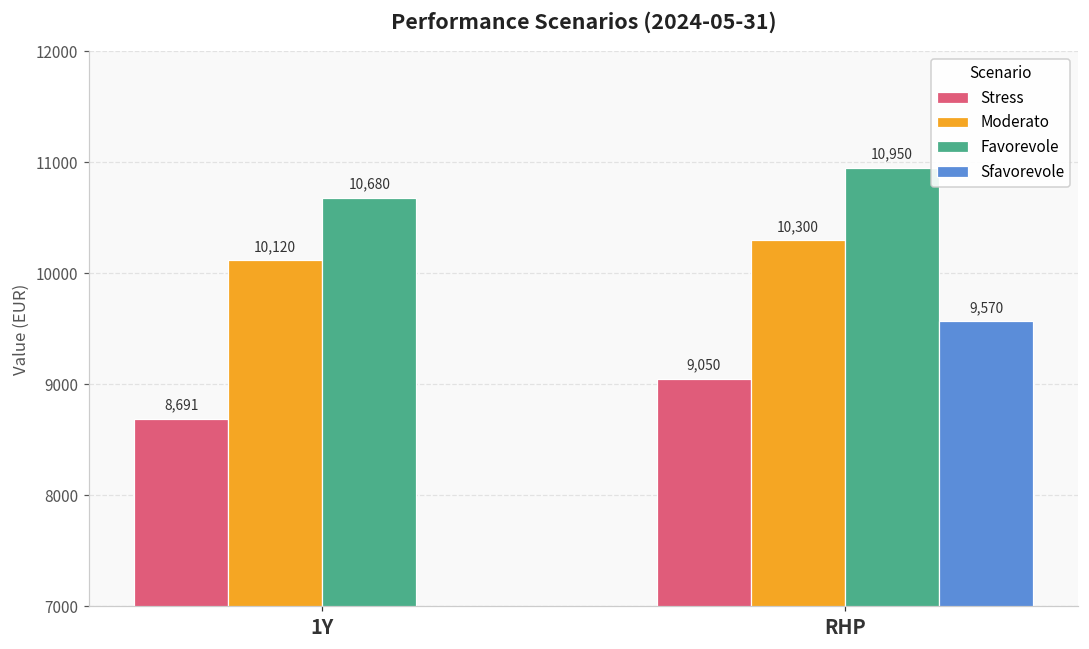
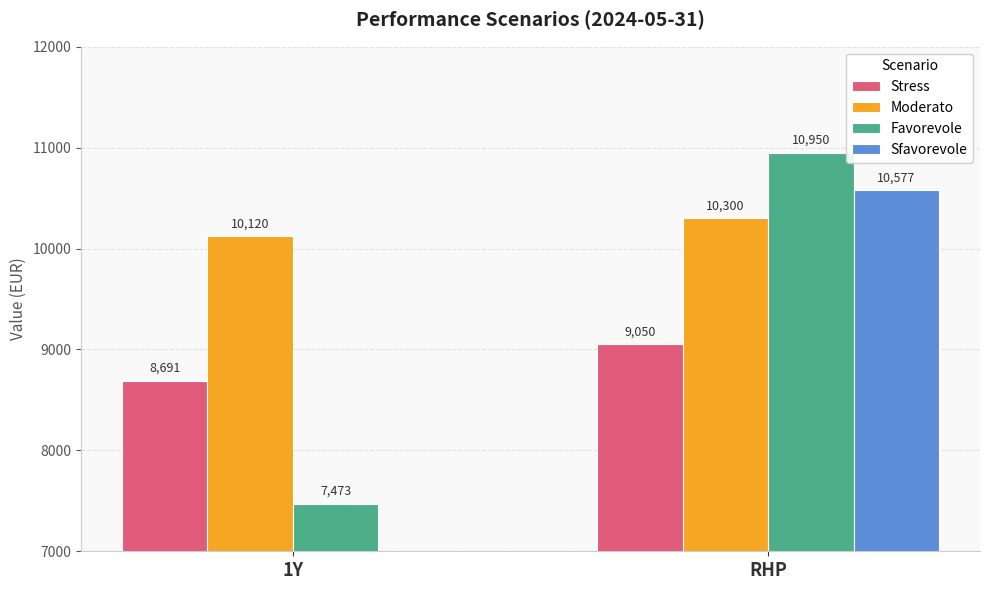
  {
    "Stress": {
      "1Y": "8,691",
      "RHP": "9,050"
    },
    "Moderato": {
      "1Y": "10,120",
      "RHP": "10,300"
    },
    "Favorevole": {
-     "1Y": "10,680",
+     "1Y": "7,473",
      "RHP": "10,950"
    },
    "Sfavorevole": {
-     "RHP": "9,570"
+     "RHP": "10,577"
    }
  }
